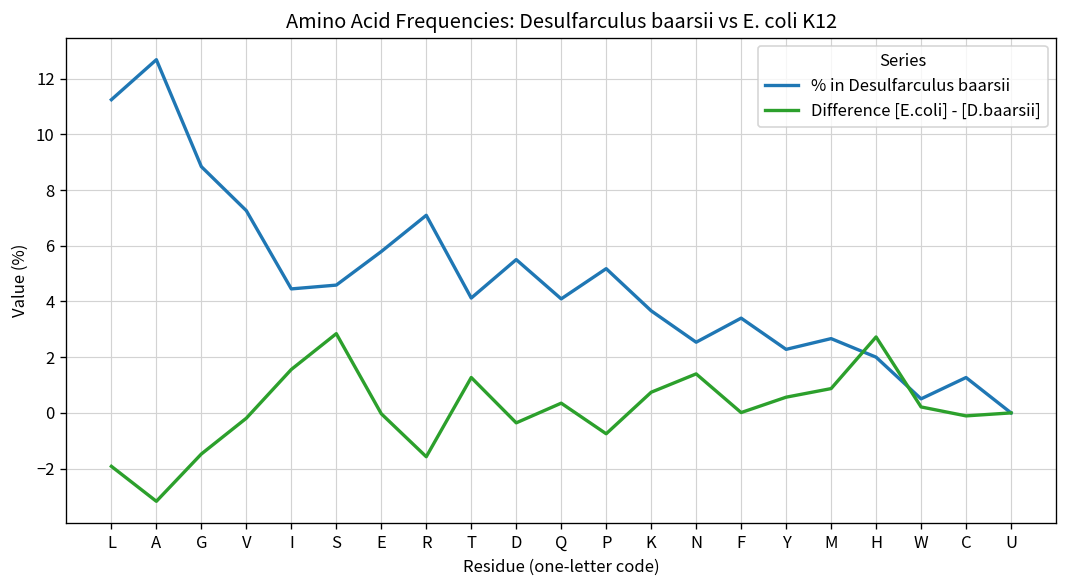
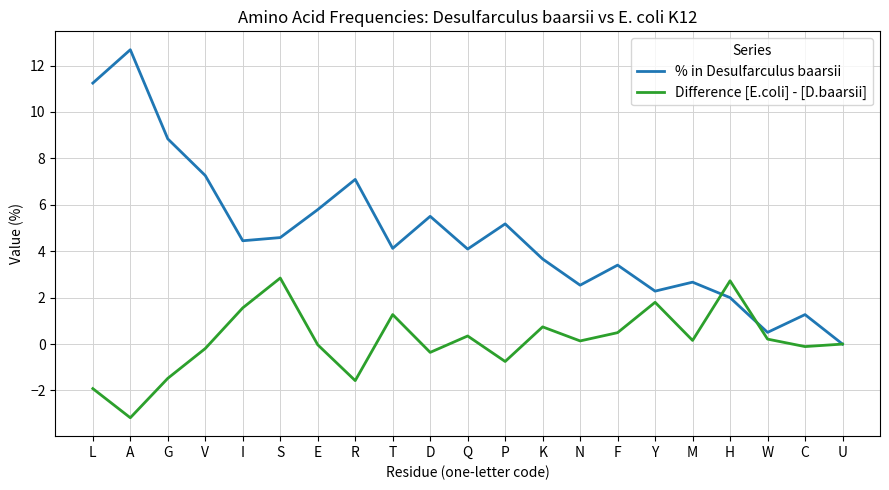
  {
    "% in Desulfarculus baarsii": {
      "L": 11.2,
      "A": 12.7,
      "G": 8.8,
      "V": 7.3,
      "I": 4.5,
      "S": 4.6,
      "E": 5.8,
      "R": 7.1,
      "T": 4.1,
      "D": 5.5,
      "Q": 4.1,
      "P": 5.2,
      "K": 3.7,
      "N": 2.5,
      "F": 3.4,
      "Y": 2.3,
      "M": 2.7,
      "H": 2.0,
      "W": 0.5,
      "C": 1.3
    },
    "Difference [E.coli] - [D.baarsii]": {
      "L": -1.9,
      "A": -3.2,
      "G": -1.5,
      "V": -0.2,
      "I": 1.6,
      "S": 2.8,
      "E": 0.0,
      "R": -1.6,
      "T": 1.3,
      "D": -0.4,
      "Q": 0.3,
      "P": -0.7,
      "K": 0.7,
-     "N": 1.4,
-     "F": 0.0,
-     "Y": 0.6,
-     "M": 0.9,
+     "N": 0.1,
+     "F": 0.5,
+     "Y": 1.8,
+     "M": 0.2,
      "H": 2.7,
      "W": 0.2,
      "C": -0.1
    }
  }
